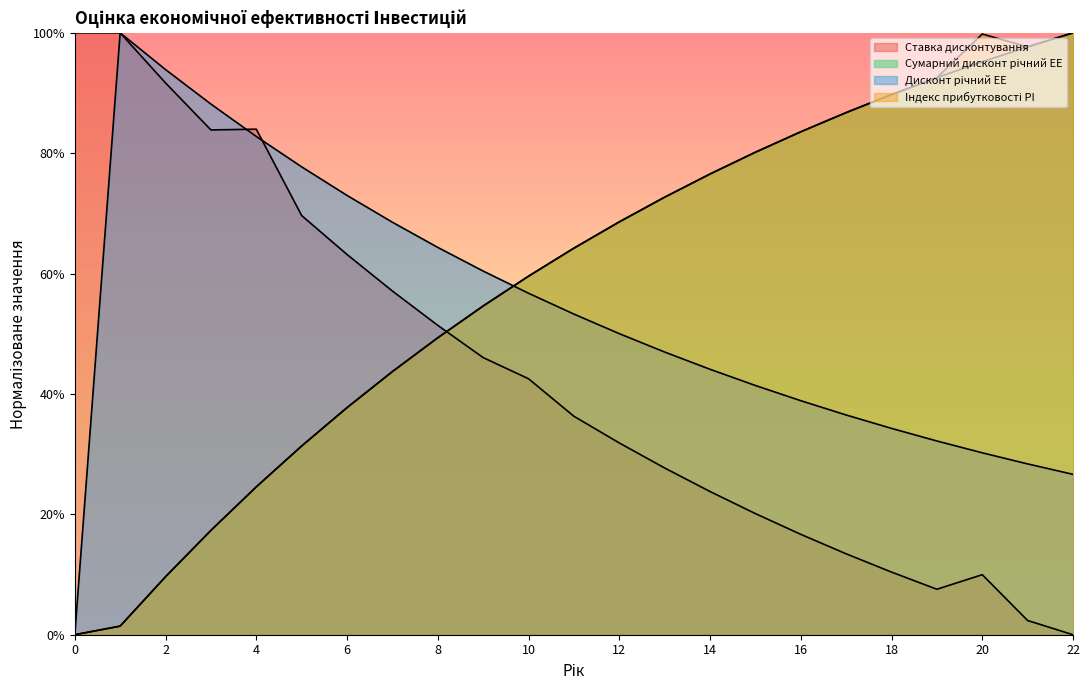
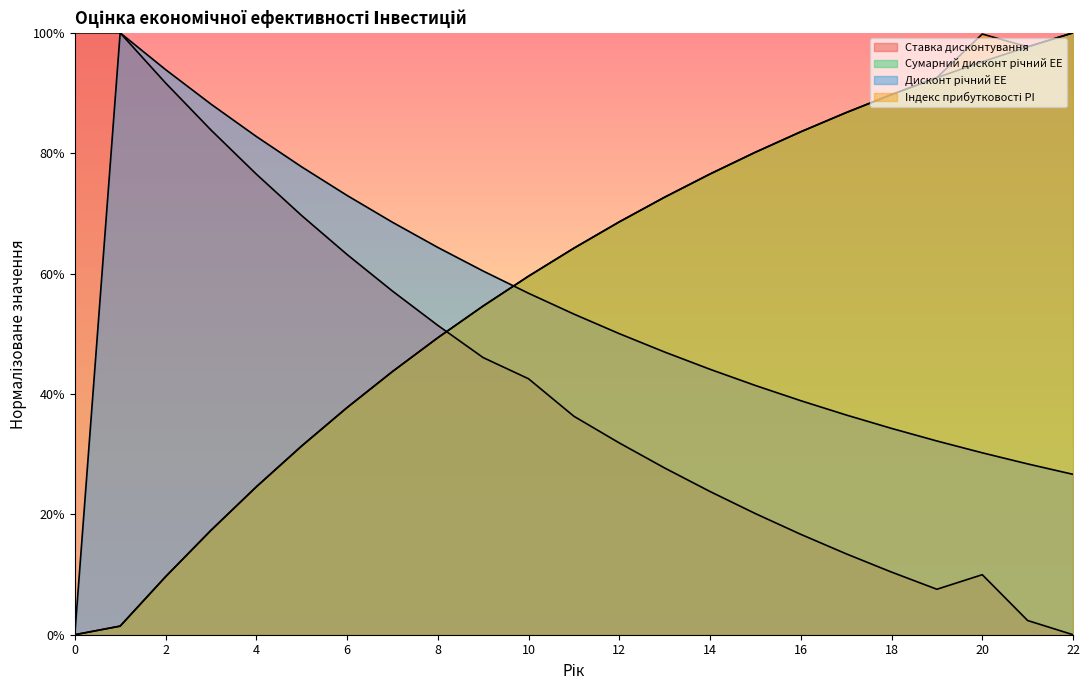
  {
    "Ставка дисконтування": {
      "0": "100%",
      "2": "92%",
-     "4": "84%",
+     "4": "77%",
      "6": "63%",
      "8": "51%",
      "10": "43%",
      "12": "32%",
      "14": "24%",
      "16": "17%",
      "18": "10%",
      "20": "10%",
      "22": "0%"
    },
    "Дисконт річний EE": {
      "2": "94%",
      "4": "83%",
      "6": "73%",
      "8": "64%",
      "10": "57%",
      "12": "50%",
      "14": "44%",
      "16": "39%",
      "18": "34%",
      "20": "30%",
      "22": "27%"
    },
    "Індекс прибутковості PI": {
      "20": "100%"
    }
  }
